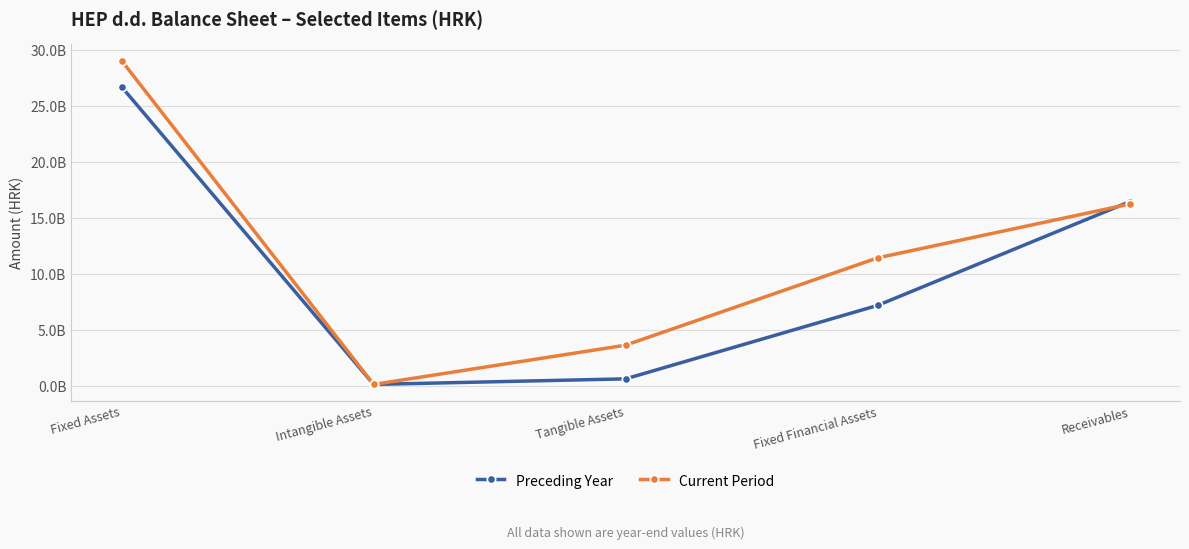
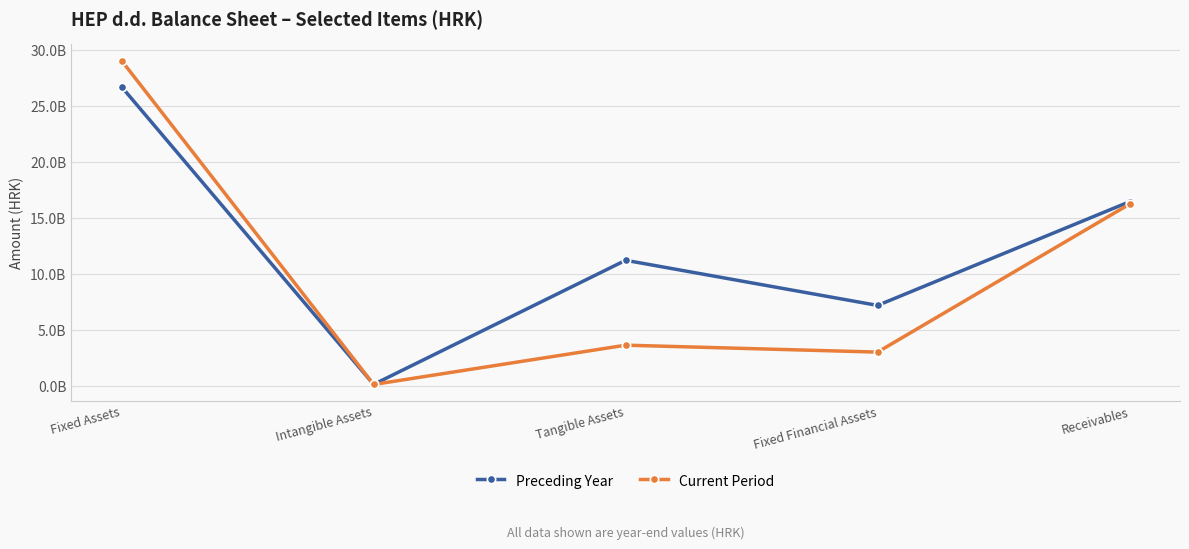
  {
    "Preceding Year": {
      "Fixed Assets": 26700000000,
-     "Tangible Assets": 600000000,
+     "Tangible Assets": 11200000000,
      "Fixed Financial Assets": 7200000000
    },
    "Current Period": {
      "Fixed Assets": 29000000000,
      "Tangible Assets": 3600000000,
-     "Fixed Financial Assets": 11400000000
+     "Fixed Financial Assets": 3000000000
    }
  }
